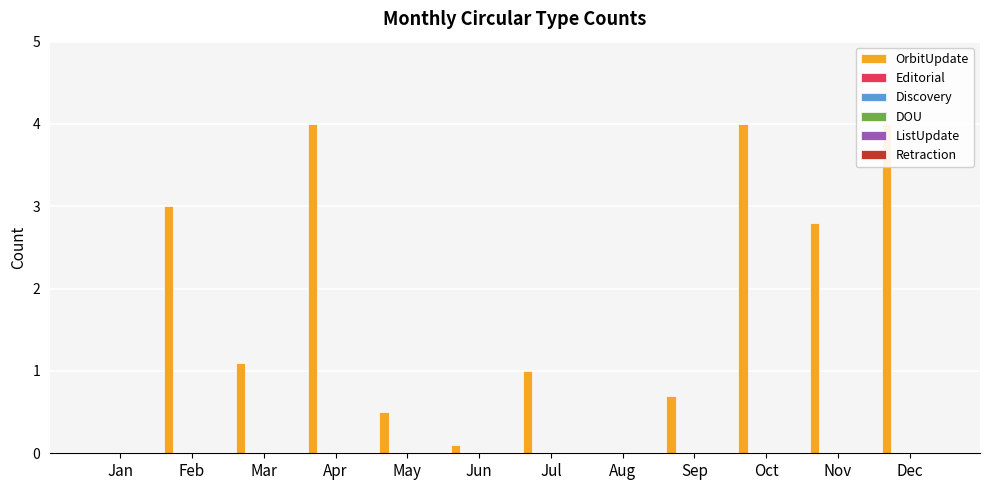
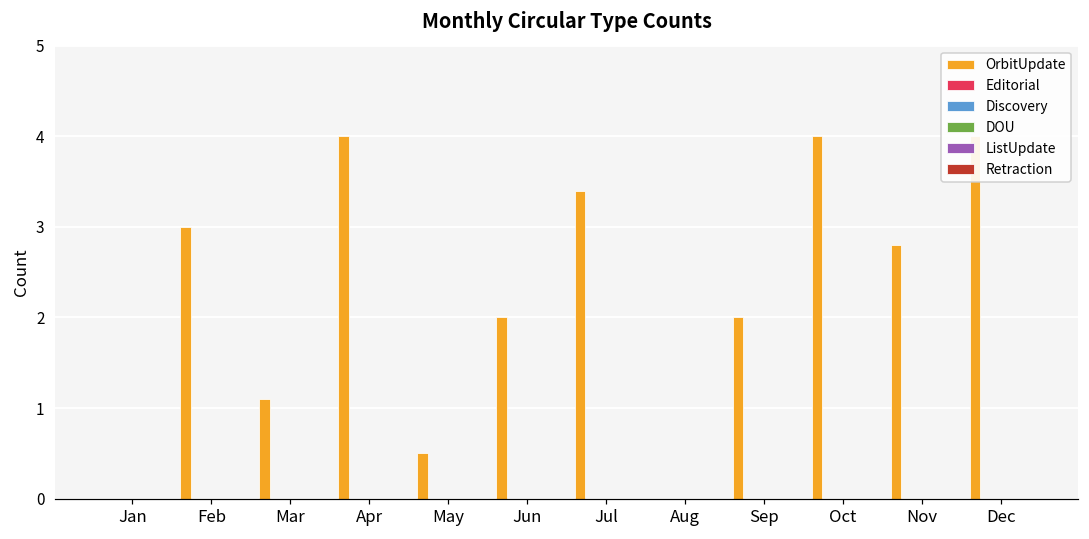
  {
    "OrbitUpdate": {
      "Jan": 0.0,
      "Feb": 3.0,
      "Mar": 1.1,
      "Apr": 4.0,
      "May": 0.5,
-     "Jun": 0.1,
-     "Jul": 1.0,
+     "Jun": 2.0,
+     "Jul": 3.4,
      "Aug": 0.0,
-     "Sep": 0.7,
+     "Sep": 2.0,
      "Oct": 4.0,
      "Nov": 2.8
    },
    "Editorial": {
      "Jan": 0.0,
      "Feb": 0.0,
      "Mar": 0.0,
      "Apr": 0.0,
      "May": 0.0,
      "Jun": 0.0,
      "Jul": 0.0,
      "Aug": 0.0,
      "Sep": 0.0,
      "Oct": 0.0,
      "Nov": 0.0,
      "Dec": 0.0
    },
    "Discovery": {
      "Jan": 0.0,
      "Feb": 0.0,
      "Mar": 0.0,
      "Apr": 0.0,
      "May": 0.0,
      "Jun": 0.0,
      "Jul": 0.0,
      "Aug": 0.0,
      "Sep": 0.0,
      "Oct": 0.0,
      "Nov": 0.0,
      "Dec": 0.0
    },
    "DOU": {
      "Jan": 0.0,
      "Feb": 0.0,
      "Mar": 0.0,
      "Apr": 0.0,
      "May": 0.0,
      "Jun": 0.0,
      "Jul": 0.0,
      "Aug": 0.0,
      "Sep": 0.0,
      "Oct": 0.0,
      "Nov": 0.0,
      "Dec": 0.0
    },
    "ListUpdate": {
      "Jan": 0.0,
      "Feb": 0.0,
      "Mar": 0.0,
      "Apr": 0.0,
      "May": 0.0,
      "Jun": 0.0,
      "Jul": 0.0,
      "Aug": 0.0,
      "Sep": 0.0,
      "Oct": 0.0,
      "Nov": 0.0,
      "Dec": 0.0
    },
    "Retraction": {
      "Jan": 0.0,
      "Feb": 0.0,
      "Mar": 0.0,
      "Apr": 0.0,
      "May": 0.0,
      "Jun": 0.0,
      "Jul": 0.0,
      "Aug": 0.0,
      "Sep": 0.0,
      "Oct": 0.0,
      "Nov": 0.0,
      "Dec": 0.0
    }
  }
